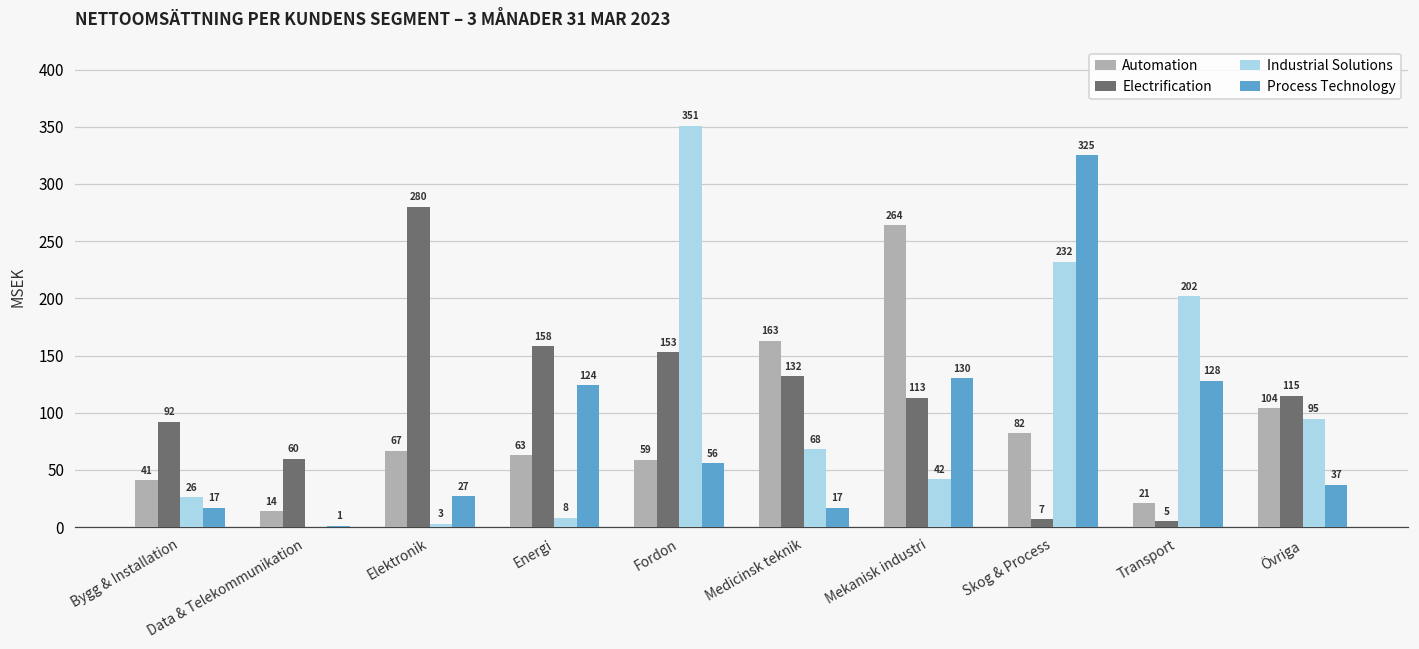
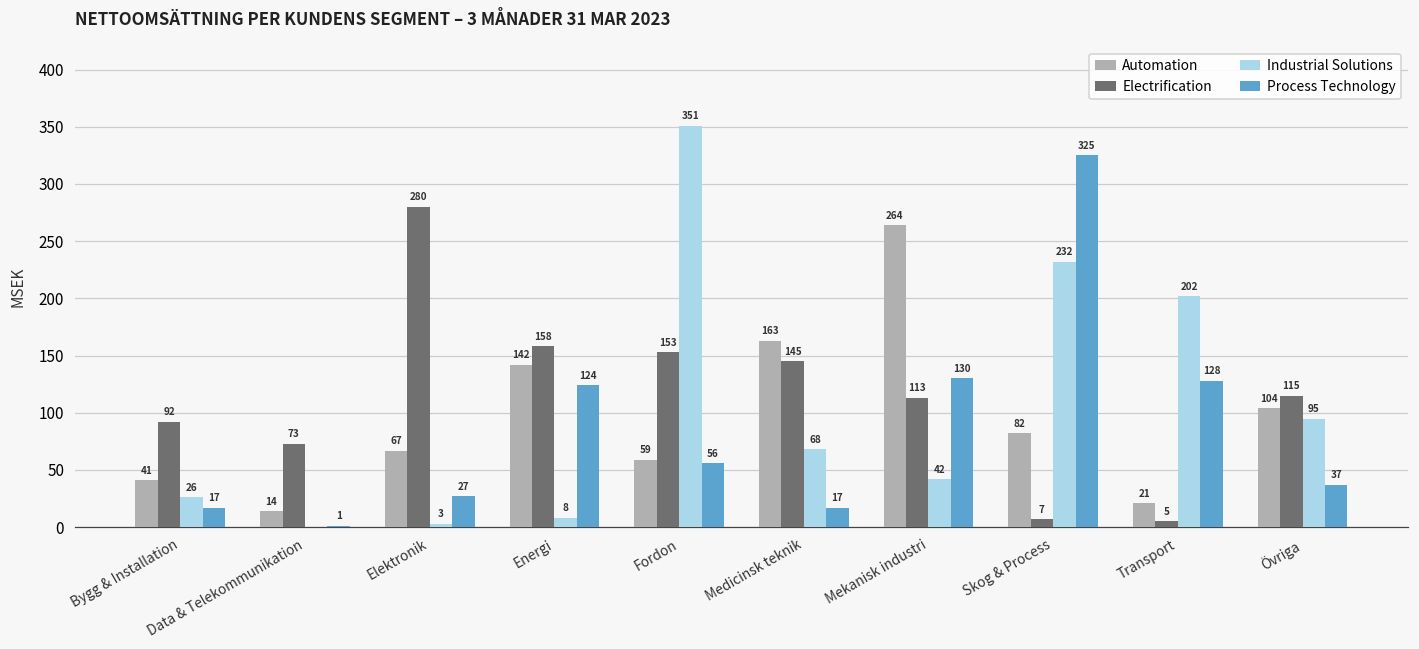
  {
    "Automation": {
      "Bygg & Installation": 41,
      "Data & Telekommunikation": 14,
      "Elektronik": 67,
-     "Energi": 63,
+     "Energi": 142,
      "Fordon": 59,
      "Medicinsk teknik": 163,
      "Mekanisk industri": 264,
      "Skog & Process": 82,
      "Transport": 21,
      "Övriga": 104
    },
    "Electrification": {
      "Bygg & Installation": 92,
-     "Data & Telekommunikation": 60,
+     "Data & Telekommunikation": 73,
      "Elektronik": 280,
      "Energi": 158,
      "Fordon": 153,
-     "Medicinsk teknik": 132,
+     "Medicinsk teknik": 145,
      "Mekanisk industri": 113,
      "Skog & Process": 7,
      "Transport": 5,
      "Övriga": 115
    },
    "Industrial Solutions": {
      "Bygg & Installation": 26,
      "Elektronik": 3,
      "Energi": 8,
      "Fordon": 351,
      "Medicinsk teknik": 68,
      "Mekanisk industri": 42,
      "Skog & Process": 232,
      "Transport": 202,
      "Övriga": 95
    },
    "Process Technology": {
      "Bygg & Installation": 17,
      "Data & Telekommunikation": 1,
      "Elektronik": 27,
      "Energi": 124,
      "Fordon": 56,
      "Medicinsk teknik": 17,
      "Mekanisk industri": 130,
      "Skog & Process": 325,
      "Transport": 128,
      "Övriga": 37
    }
  }
